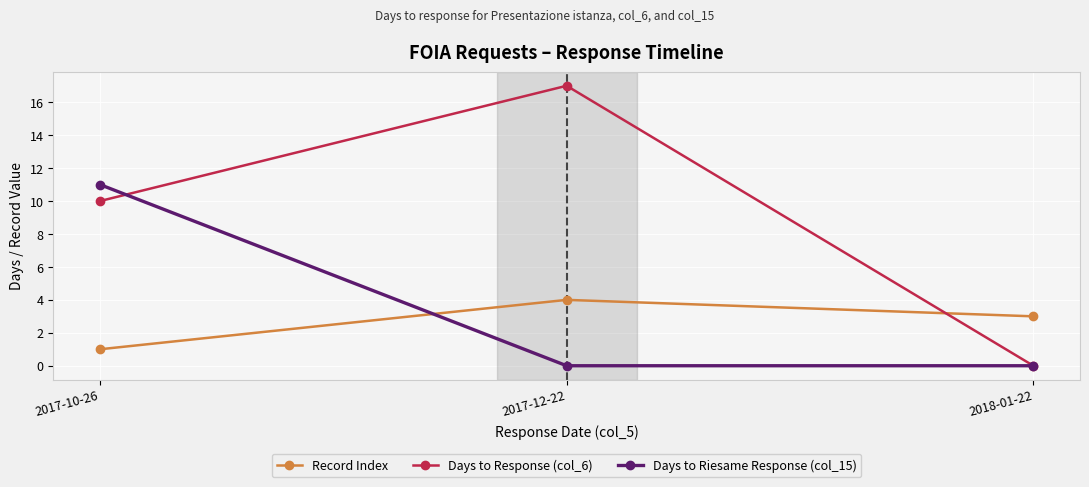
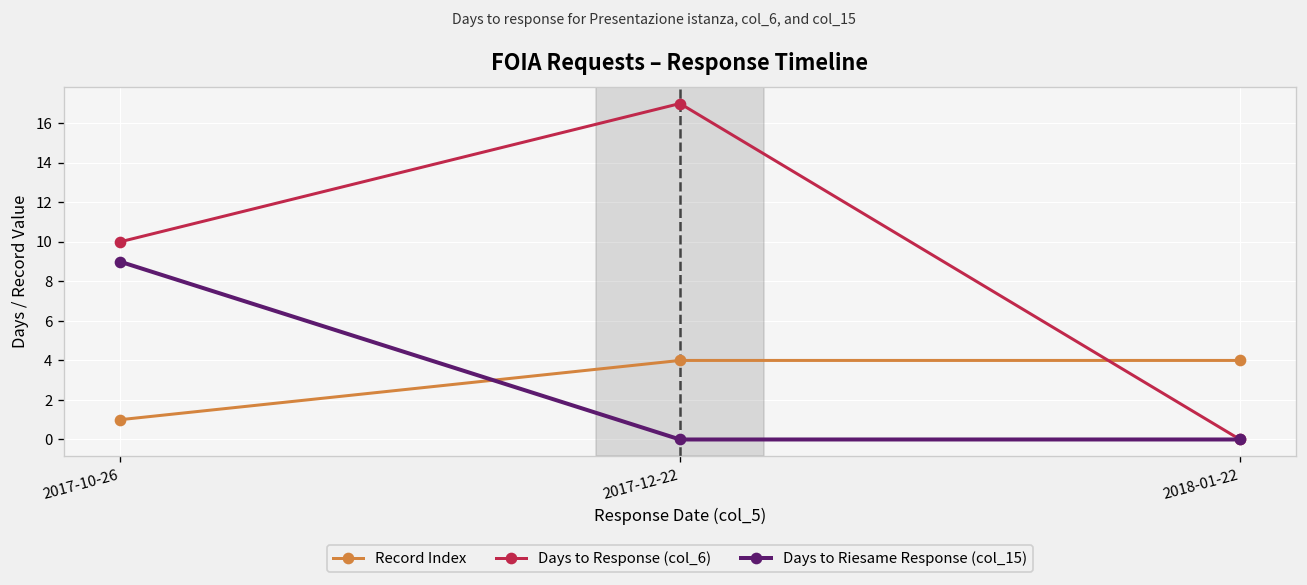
  {
    "Record Index": {
      "2017-10-26": 1,
      "2017-12-22": 4,
-     "2018-01-22": 3
+     "2018-01-22": 4
    },
    "Days to Response (col_6)": {
      "2017-10-26": 10,
      "2017-12-22": 17
    },
    "Days to Riesame Response (col_15)": {
-     "2017-10-26": 11,
+     "2017-10-26": 9,
      "2017-12-22": 0
    }
  }
